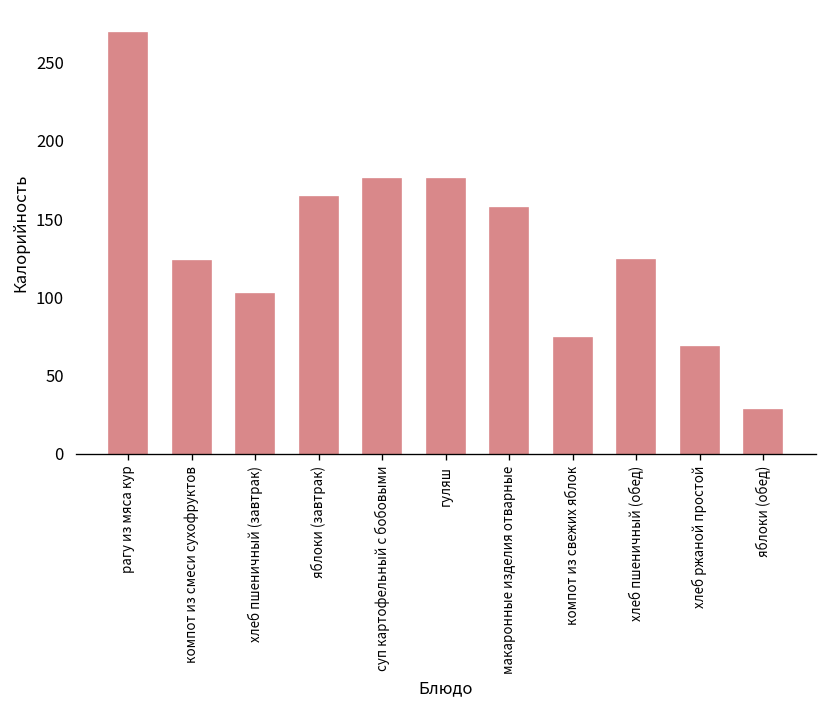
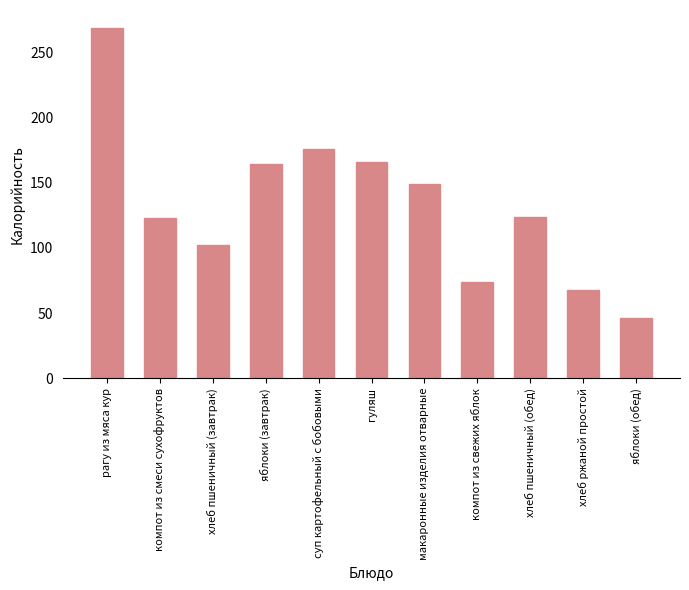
  {
    "рагу из мяса кур": 269,
    "компот из смеси сухофруктов": 123,
    "хлеб пшеничный (завтрак)": 102,
    "яблоки (завтрак)": 164,
    "суп картофельный с бобовыми": 176,
-   "гуляш": 176,
-   "макаронные изделия отварные": 157,
+   "гуляш": 166,
+   "макаронные изделия отварные": 149,
    "компот из свежих яблок": 74,
    "хлеб пшеничный (обед)": 124,
    "хлеб ржаной простой": 68,
-   "яблоки (обед)": 28
+   "яблоки (обед)": 46
  }
